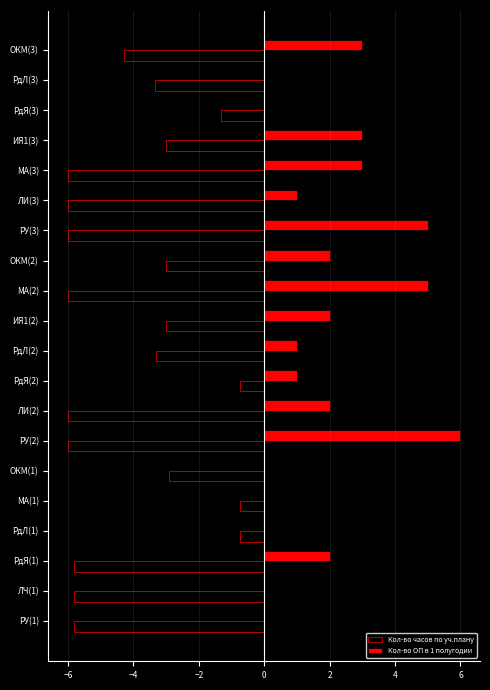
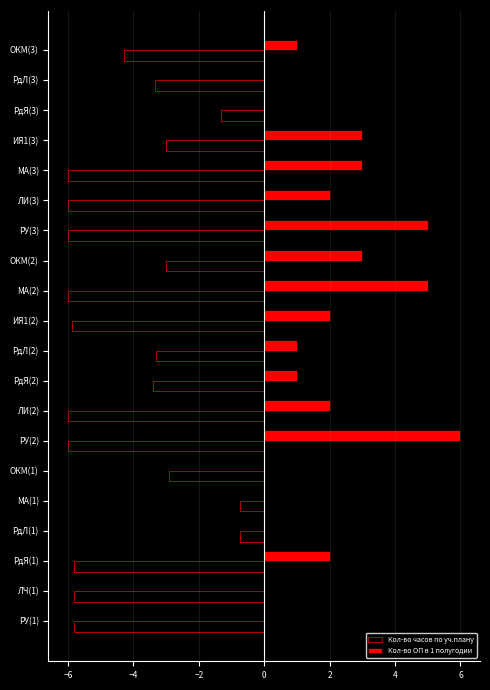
  {
    "Кол-во часов по уч.плану": {
      "ОКМ(3)": -4.3,
      "РдЛ(3)": -3.4,
      "РдЯ(3)": -1.3,
      "ИЯ1(3)": -3.0,
      "МА(3)": -6.0,
      "ЛИ(3)": -6.0,
      "РУ(3)": -6.0,
      "ОКМ(2)": -3.0,
      "МА(2)": -6.0,
-     "ИЯ1(2)": -3.0,
+     "ИЯ1(2)": -5.9,
      "РдЛ(2)": -3.3,
-     "РдЯ(2)": -0.8,
+     "РдЯ(2)": -3.4,
      "ЛИ(2)": -6.0,
      "РУ(2)": -6.0,
      "ОКМ(1)": -2.9,
      "МА(1)": -0.7,
      "РдЛ(1)": -0.7,
      "РдЯ(1)": -5.8,
      "ЛЧ(1)": -5.8,
      "РУ(1)": -5.8
    },
    "Кол-во ОП в 1 полугодии": {
-     "ОКМ(3)": 3,
+     "ОКМ(3)": 1,
      "РдЛ(3)": 0,
      "РдЯ(3)": 0,
      "ИЯ1(3)": 3,
      "МА(3)": 3,
-     "ЛИ(3)": 1,
+     "ЛИ(3)": 2,
      "РУ(3)": 5,
-     "ОКМ(2)": 2,
+     "ОКМ(2)": 3,
      "МА(2)": 5,
      "ИЯ1(2)": 2,
      "РдЛ(2)": 1,
      "РдЯ(2)": 1,
      "ЛИ(2)": 2,
      "РУ(2)": 6,
      "ОКМ(1)": 0,
      "МА(1)": 0,
      "РдЛ(1)": 0,
      "РдЯ(1)": 2,
      "ЛЧ(1)": 0,
      "РУ(1)": 0
    }
  }
